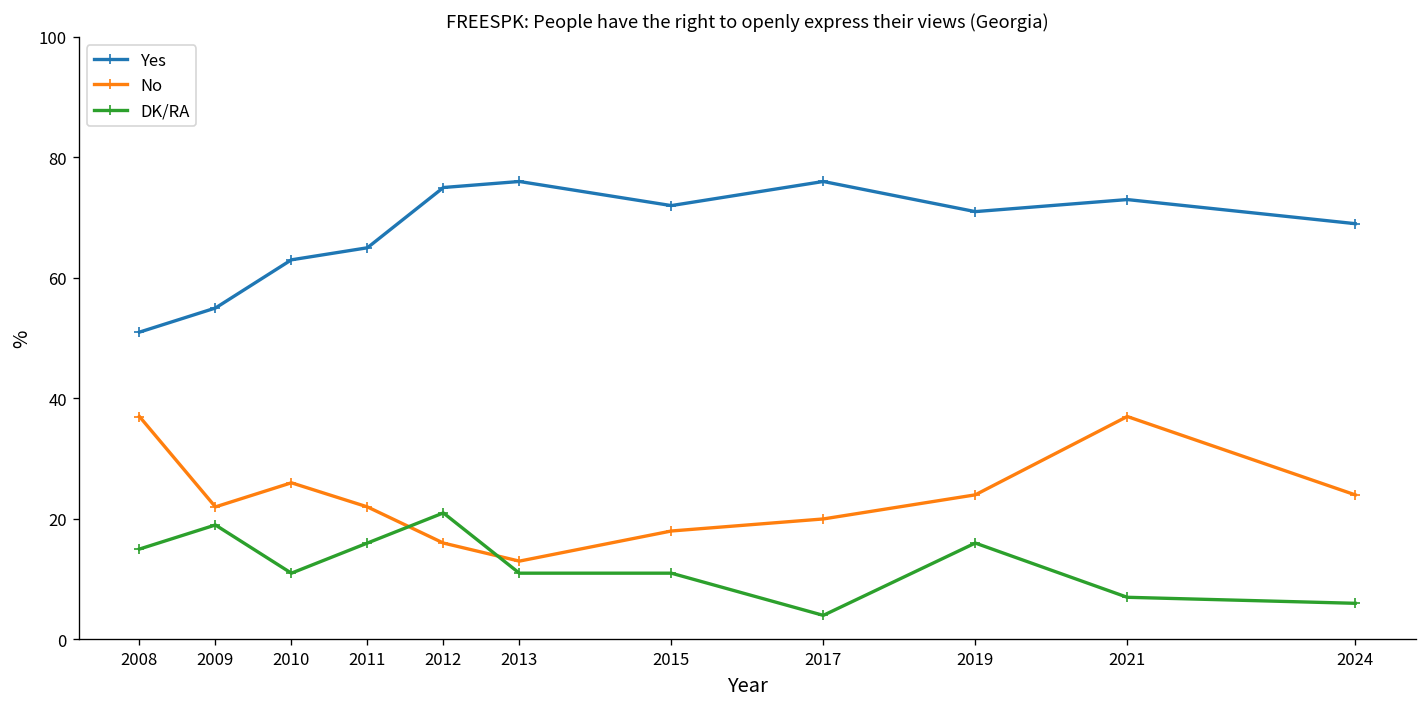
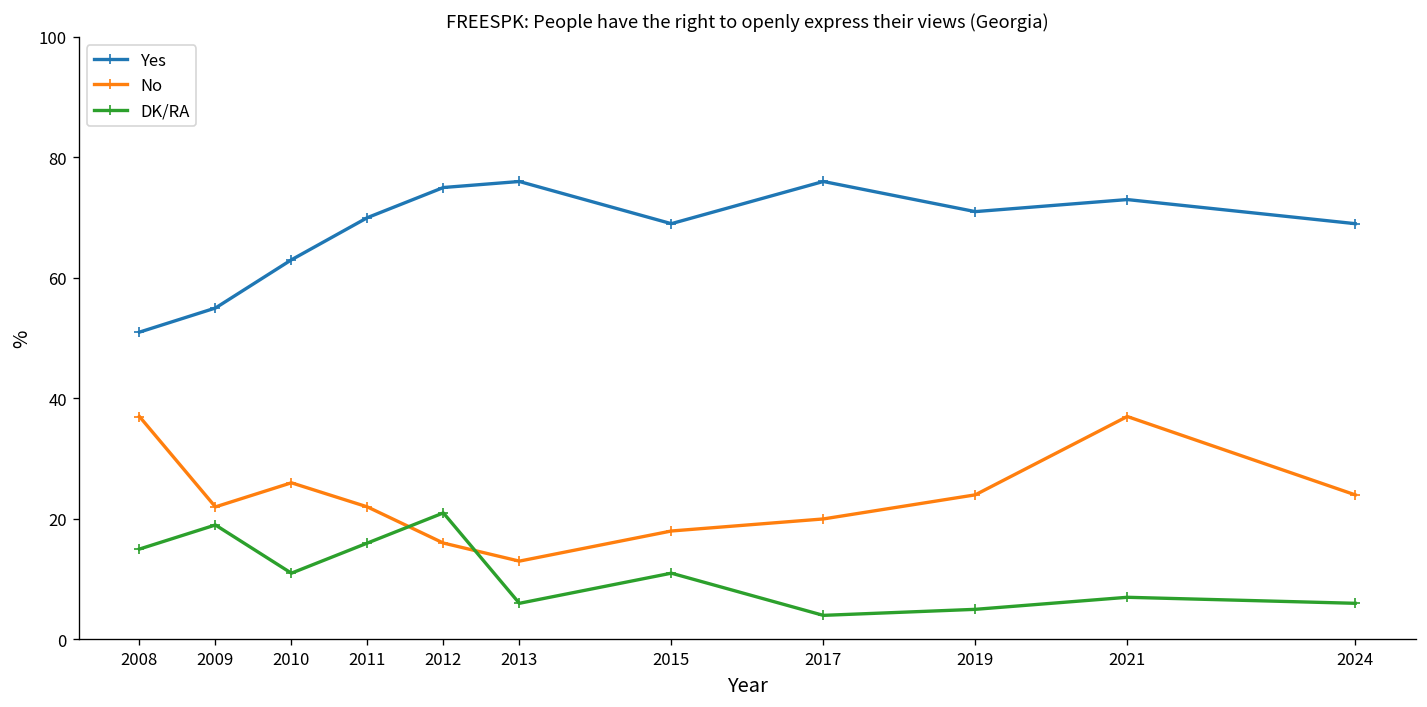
  {
    "Yes": {
      "2008": 51,
      "2009": 55,
      "2010": 63,
-     "2011": 65,
+     "2011": 70,
      "2012": 75,
      "2013": 76,
-     "2015": 72,
+     "2015": 69,
      "2017": 76,
      "2019": 71,
      "2021": 73,
      "2024": 69
    },
    "No": {
      "2008": 37,
      "2009": 22,
      "2010": 26,
      "2011": 22,
      "2012": 16,
      "2013": 13,
      "2015": 18,
      "2017": 20,
      "2019": 24,
      "2021": 37,
      "2024": 24
    },
    "DK/RA": {
      "2008": 15,
      "2009": 19,
      "2010": 11,
      "2011": 16,
      "2012": 21,
-     "2013": 11,
+     "2013": 6,
      "2015": 11,
      "2017": 4,
-     "2019": 16,
+     "2019": 5,
      "2021": 7,
      "2024": 6
    }
  }
